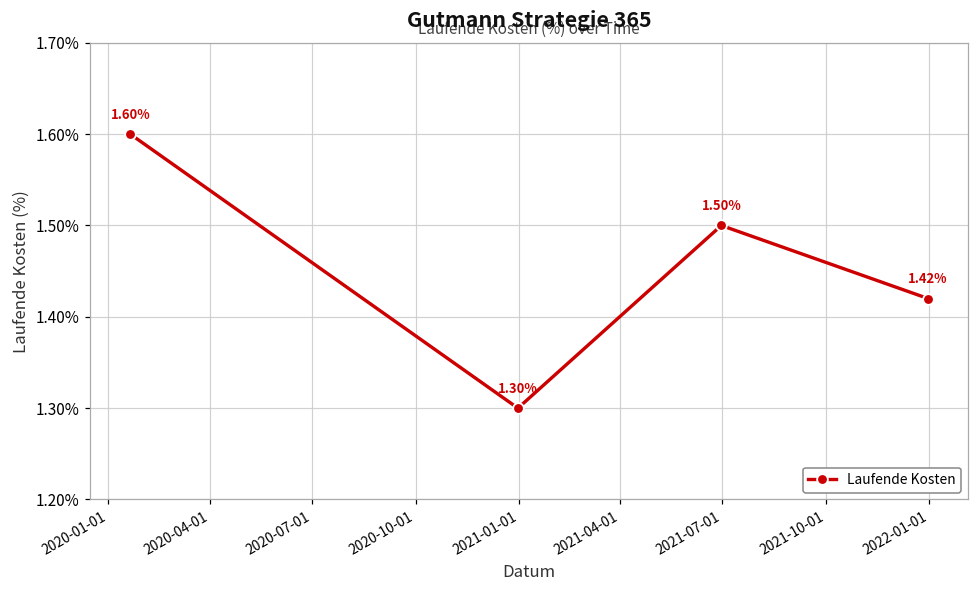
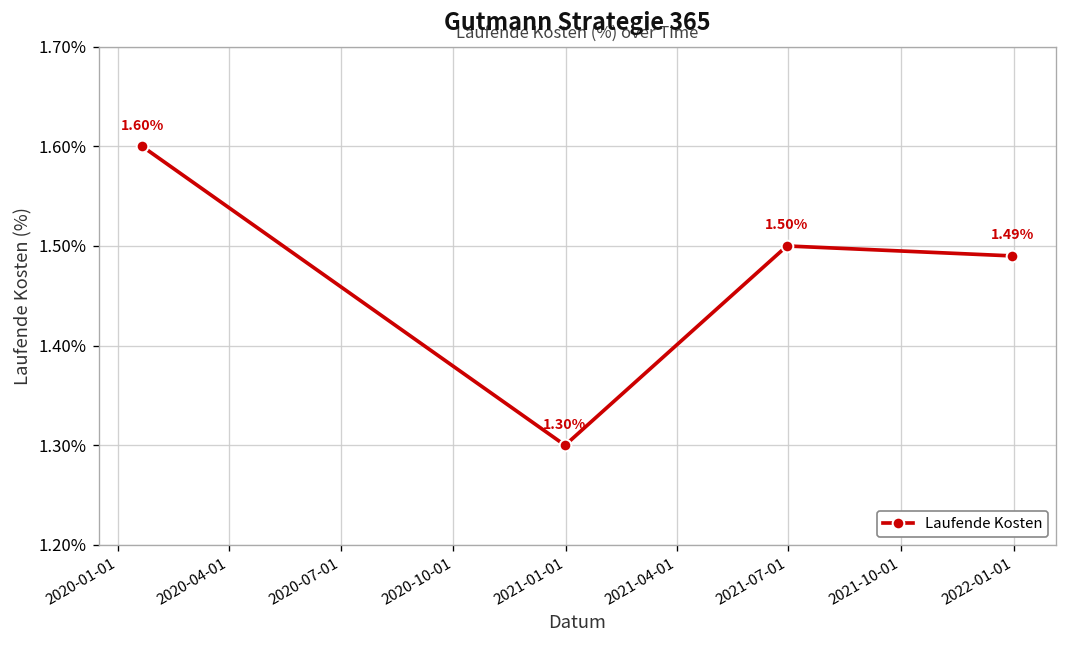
  {
    "2021-01-01": "1.30%",
    "2021-07-01": "1.50%",
-   "2022-01-01": "1.42%"
+   "2022-01-01": "1.49%"
  }
